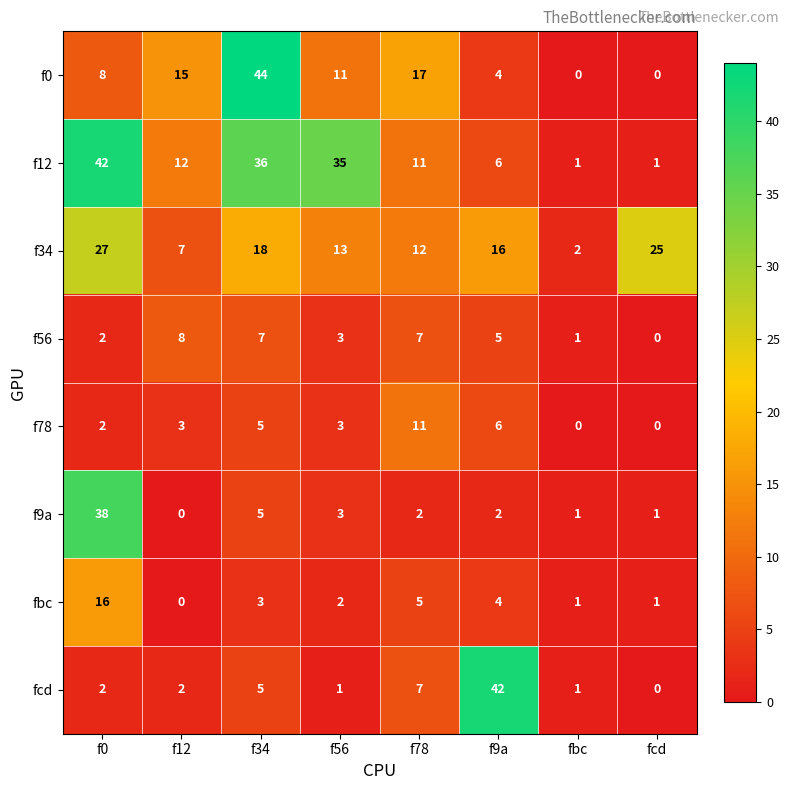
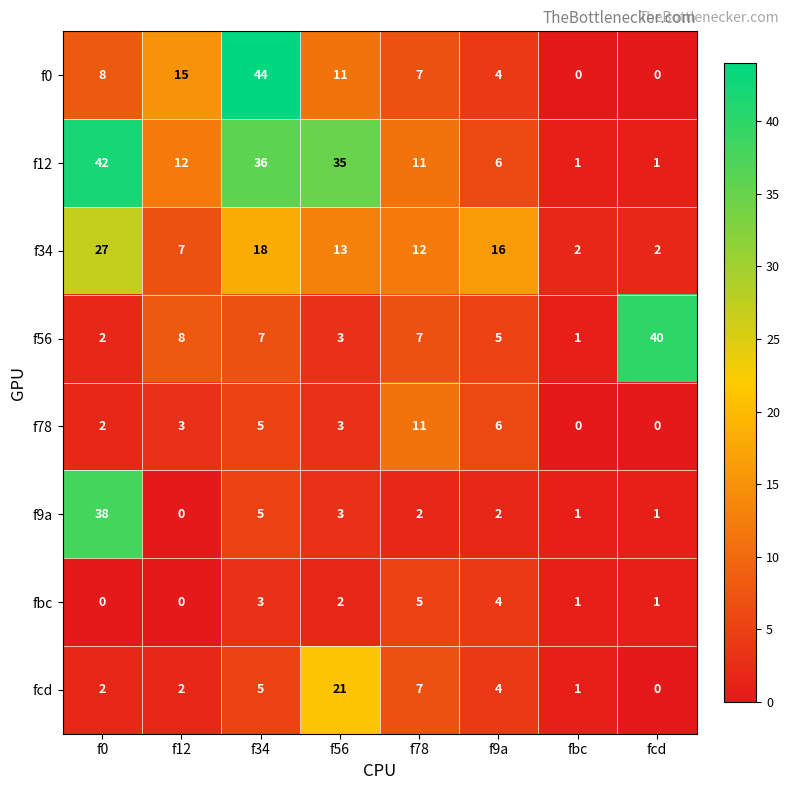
  {
    "f0": {
      "f0": 8,
      "f12": 15,
      "f34": 44,
      "f56": 11,
-     "f78": 17,
+     "f78": 7,
      "f9a": 4,
      "fbc": 0,
      "fcd": 0
    },
    "f12": {
      "f0": 42,
      "f12": 12,
      "f34": 36,
      "f56": 35,
      "f78": 11,
      "f9a": 6,
      "fbc": 1,
      "fcd": 1
    },
    "f34": {
      "f0": 27,
      "f12": 7,
      "f34": 18,
      "f56": 13,
      "f78": 12,
      "f9a": 16,
      "fbc": 2,
-     "fcd": 25
+     "fcd": 2
    },
    "f56": {
      "f0": 2,
      "f12": 8,
      "f34": 7,
      "f56": 3,
      "f78": 7,
      "f9a": 5,
      "fbc": 1,
-     "fcd": 0
+     "fcd": 40
    },
    "f78": {
      "f0": 2,
      "f12": 3,
      "f34": 5,
      "f56": 3,
      "f78": 11,
      "f9a": 6,
      "fbc": 0,
      "fcd": 0
    },
    "f9a": {
      "f0": 38,
      "f12": 0,
      "f34": 5,
      "f56": 3,
      "f78": 2,
      "f9a": 2,
      "fbc": 1,
      "fcd": 1
    },
    "fbc": {
-     "f0": 16,
+     "f0": 0,
      "f12": 0,
      "f34": 3,
      "f56": 2,
      "f78": 5,
      "f9a": 4,
      "fbc": 1,
      "fcd": 1
    },
    "fcd": {
      "f0": 2,
      "f12": 2,
      "f34": 5,
-     "f56": 1,
+     "f56": 21,
      "f78": 7,
-     "f9a": 42,
+     "f9a": 4,
      "fbc": 1,
      "fcd": 0
    }
  }
